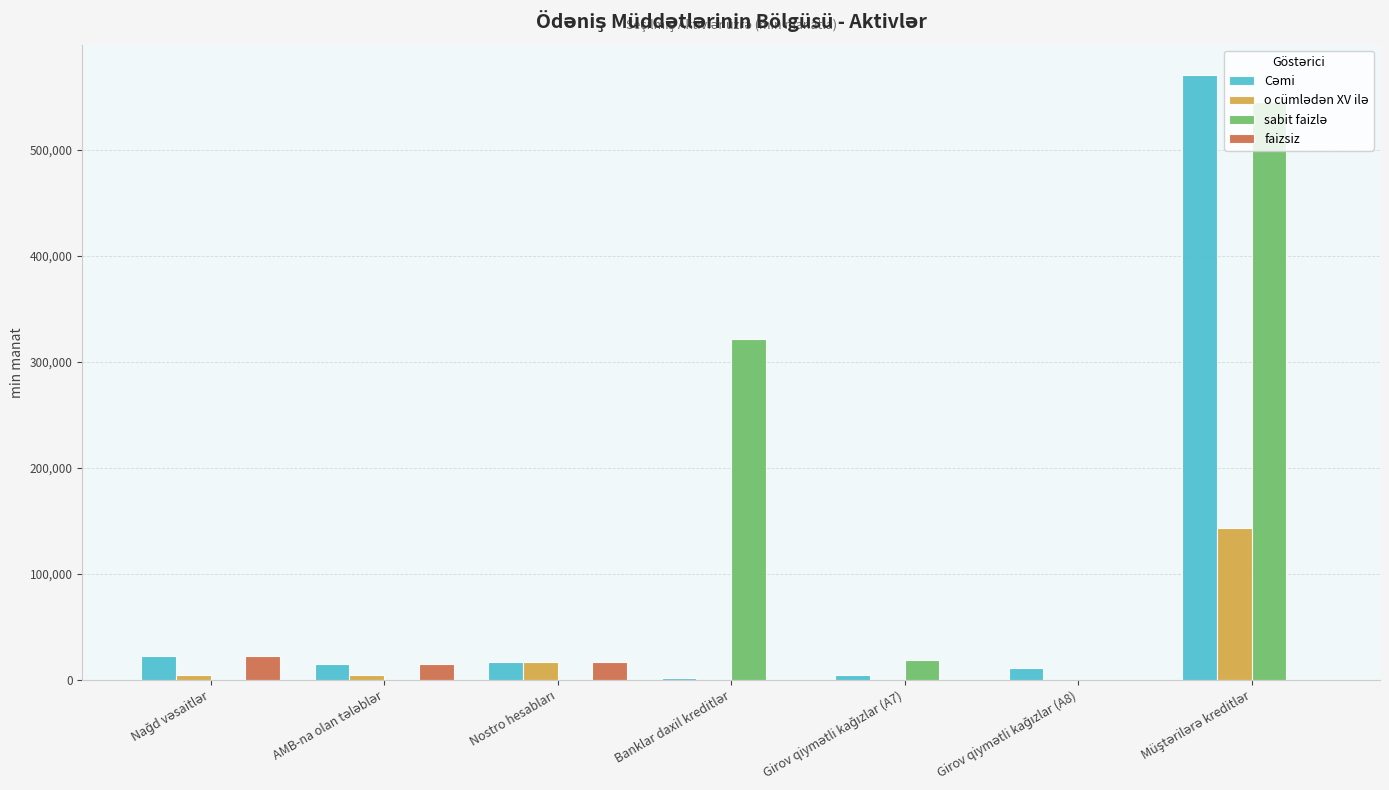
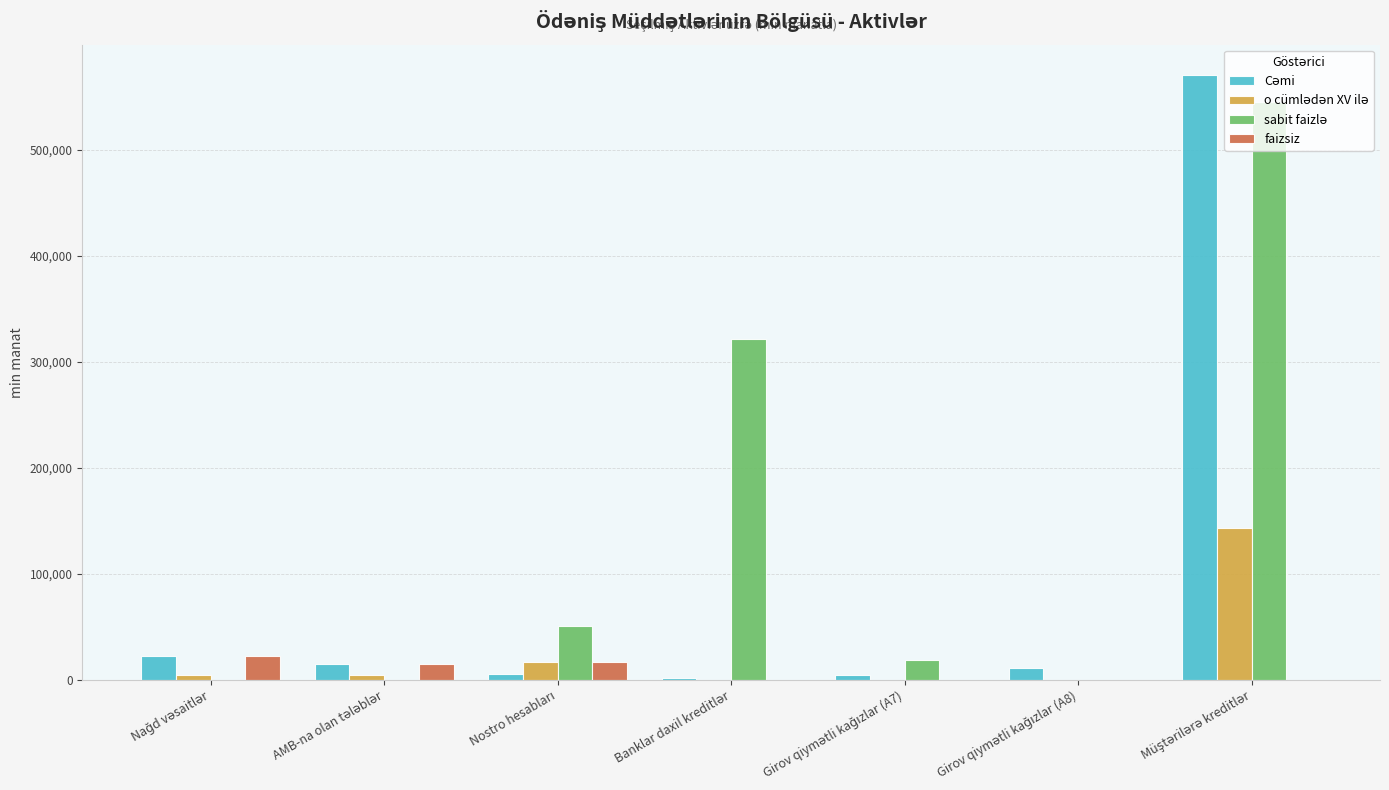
  {
    "Cəmi": {
      "Nağd vəsaitlər": "23,000",
      "AMB-na olan tələblər": "15,000",
-     "Nostro hesabları": "17,000",
+     "Nostro hesabları": "6,000",
      "Girov qiymətli kağızlar (A7)": "5,000",
      "Girov qiymətli kağızlar (A8)": "12,000",
      "Müştərilərə kreditlər": "571,000"
    },
    "sabit faizlə": {
      "Nağd vəsaitlər": "0",
      "AMB-na olan tələblər": "0",
-     "Nostro hesabları": "0",
+     "Nostro hesabları": "51,000",
      "Banklar daxil kreditlər": "322,000",
      "Girov qiymətli kağızlar (A7)": "19,000",
      "Girov qiymətli kağızlar (A8)": "0"
    }
  }
